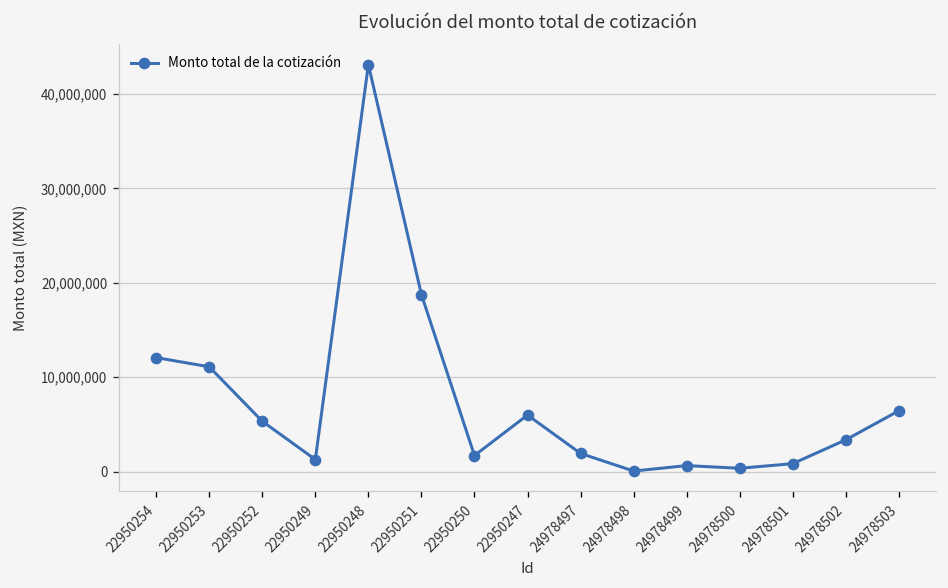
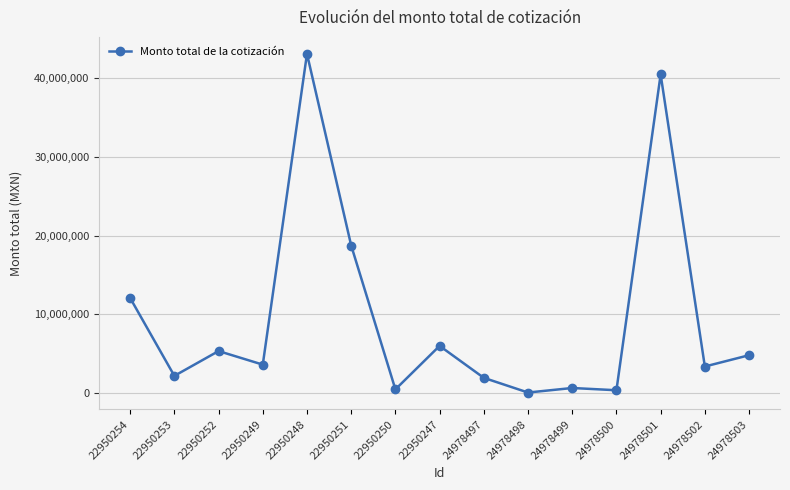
  {
    "22950254": "12,000,000",
-   "22950253": "11,000,000",
+   "22950253": "2,000,000",
    "22950252": "5,000,000",
-   "22950249": "1,000,000",
+   "22950249": "4,000,000",
    "22950248": "43,000,000",
    "22950251": "19,000,000",
-   "22950250": "2,000,000",
+   "22950250": "0",
    "22950247": "6,000,000",
    "24978497": "2,000,000",
    "24978498": "0",
    "24978499": "1,000,000",
    "24978500": "0",
-   "24978501": "1,000,000",
+   "24978501": "40,000,000",
    "24978502": "3,000,000",
-   "24978503": "6,000,000"
+   "24978503": "5,000,000"
  }
